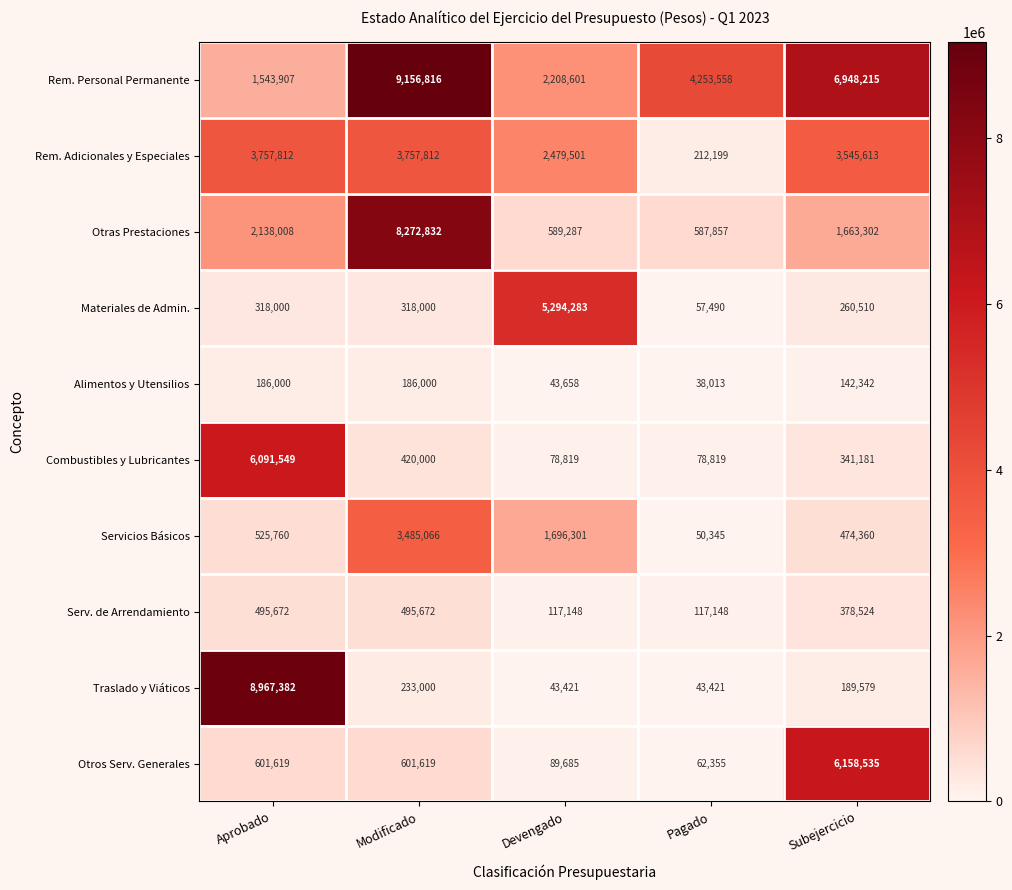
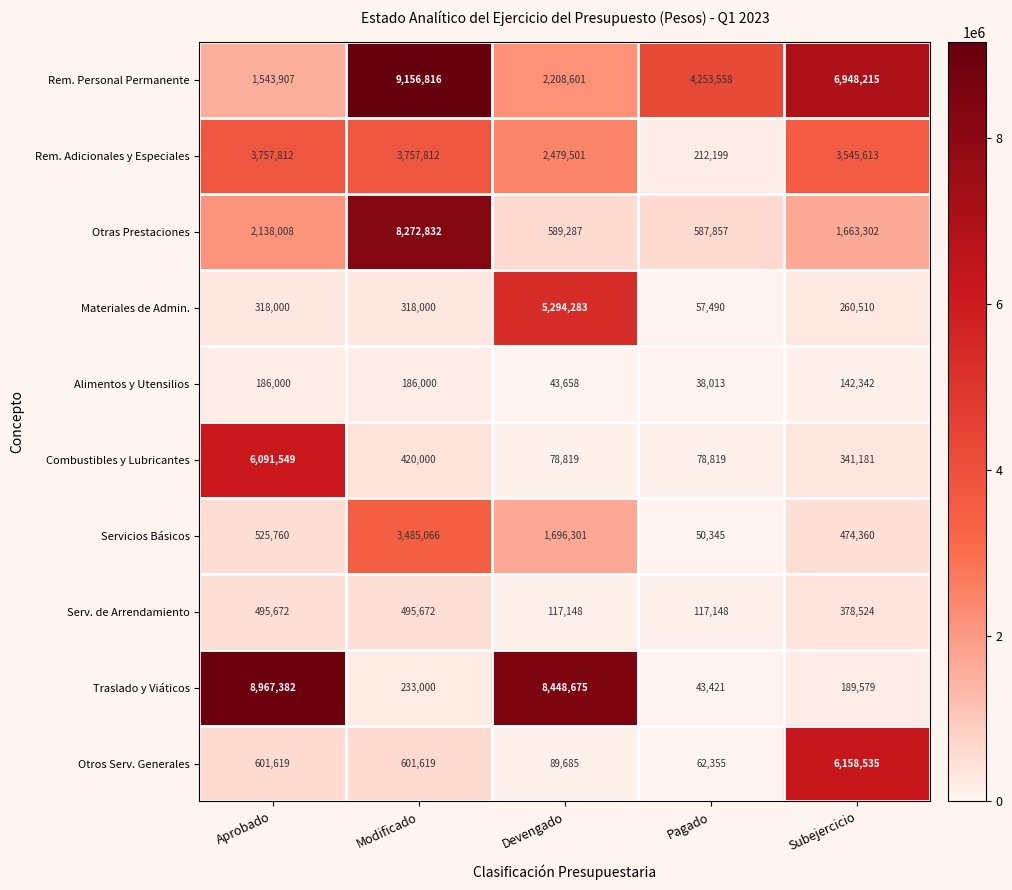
  {
    "Rem. Personal Permanente": {
      "Aprobado": "1,543,907",
      "Modificado": "9,156,816",
      "Devengado": "2,208,601",
      "Pagado": "4,253,558",
      "Subejercicio": "6,948,215"
    },
    "Rem. Adicionales y Especiales": {
      "Aprobado": "3,757,812",
      "Modificado": "3,757,812",
      "Devengado": "2,479,501",
      "Pagado": "212,199",
      "Subejercicio": "3,545,613"
    },
    "Otras Prestaciones": {
      "Aprobado": "2,138,008",
      "Modificado": "8,272,832",
      "Devengado": "589,287",
      "Pagado": "587,857",
      "Subejercicio": "1,663,302"
    },
    "Materiales de Admin.": {
      "Aprobado": "318,000",
      "Modificado": "318,000",
      "Devengado": "5,294,283",
      "Pagado": "57,490",
      "Subejercicio": "260,510"
    },
    "Alimentos y Utensilios": {
      "Aprobado": "186,000",
      "Modificado": "186,000",
      "Devengado": "43,658",
      "Pagado": "38,013",
      "Subejercicio": "142,342"
    },
    "Combustibles y Lubricantes": {
      "Aprobado": "6,091,549",
      "Modificado": "420,000",
      "Devengado": "78,819",
      "Pagado": "78,819",
      "Subejercicio": "341,181"
    },
    "Servicios Básicos": {
      "Aprobado": "525,760",
      "Modificado": "3,485,066",
      "Devengado": "1,696,301",
      "Pagado": "50,345",
      "Subejercicio": "474,360"
    },
    "Serv. de Arrendamiento": {
      "Aprobado": "495,672",
      "Modificado": "495,672",
      "Devengado": "117,148",
      "Pagado": "117,148",
      "Subejercicio": "378,524"
    },
    "Traslado y Viáticos": {
      "Aprobado": "8,967,382",
      "Modificado": "233,000",
-     "Devengado": "43,421",
+     "Devengado": "8,448,675",
      "Pagado": "43,421",
      "Subejercicio": "189,579"
    },
    "Otros Serv. Generales": {
      "Aprobado": "601,619",
      "Modificado": "601,619",
      "Devengado": "89,685",
      "Pagado": "62,355",
      "Subejercicio": "6,158,535"
    }
  }
